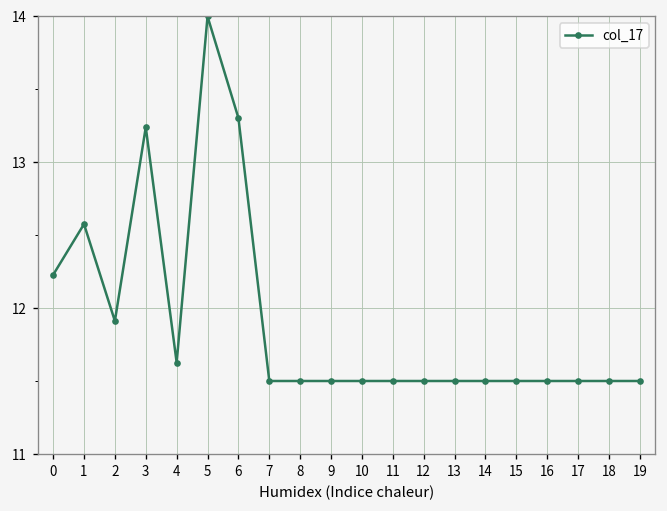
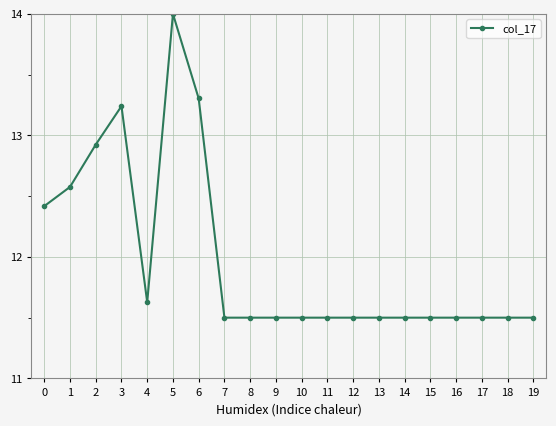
  {
-   "0": 12.23,
+   "0": 12.42,
    "1": 12.58,
-   "2": 11.91,
+   "2": 12.92,
    "3": 13.24,
    "4": 11.63,
    "5": 14.00,
    "6": 13.30,
    "7": 11.50,
    "8": 11.50,
    "9": 11.50,
    "10": 11.50,
    "11": 11.50,
    "12": 11.50,
    "13": 11.50,
    "14": 11.50,
    "15": 11.50,
    "16": 11.50,
    "17": 11.50,
    "18": 11.50,
    "19": 11.50
  }
